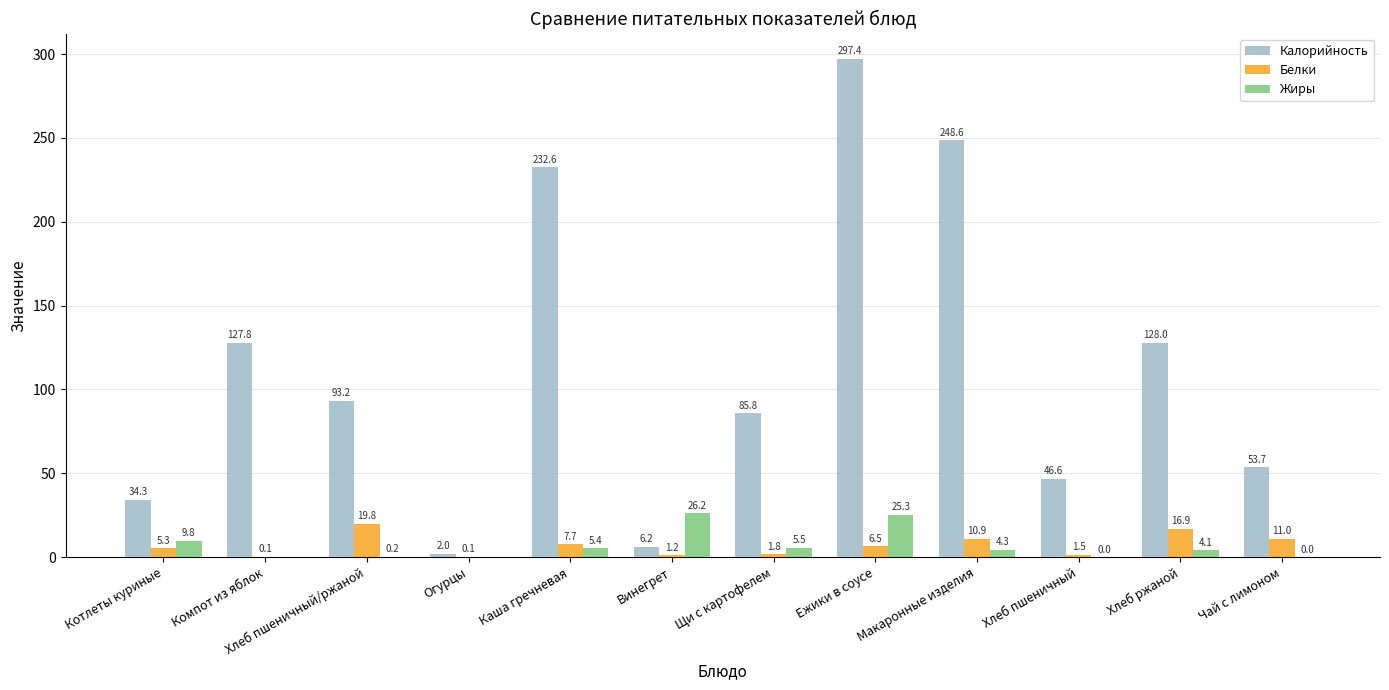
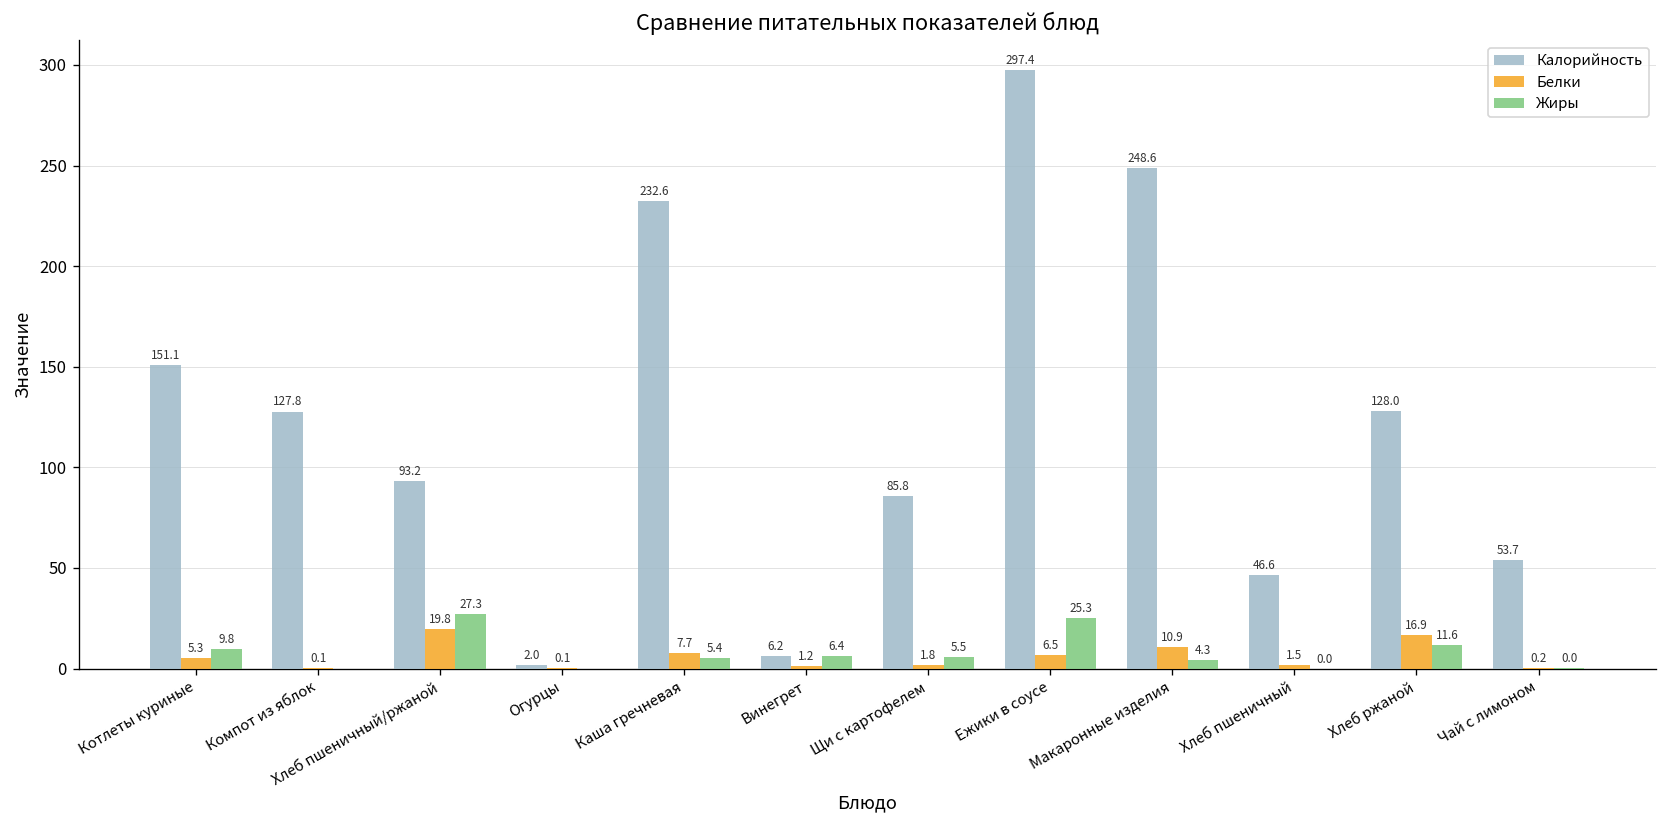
  {
    "Калорийность": {
-     "Котлеты куриные": 34.3,
+     "Котлеты куриные": 151.1,
      "Компот из яблок": 127.8,
      "Хлеб пшеничный/ржаной": 93.2,
      "Огурцы": 2.0,
      "Каша гречневая": 232.6,
      "Винегрет": 6.2,
      "Щи с картофелем": 85.8,
      "Ежики в соусе": 297.4,
      "Макаронные изделия": 248.6,
      "Хлеб пшеничный": 46.6,
      "Хлеб ржаной": 128.0,
      "Чай с лимоном": 53.7
    },
    "Белки": {
      "Котлеты куриные": 5.3,
      "Компот из яблок": 0.1,
      "Хлеб пшеничный/ржаной": 19.8,
      "Огурцы": 0.1,
      "Каша гречневая": 7.7,
      "Винегрет": 1.2,
      "Щи с картофелем": 1.8,
      "Ежики в соусе": 6.5,
      "Макаронные изделия": 10.9,
      "Хлеб пшеничный": 1.5,
      "Хлеб ржаной": 16.9,
-     "Чай с лимоном": 11.0
+     "Чай с лимоном": 0.2
    },
    "Жиры": {
      "Котлеты куриные": 9.8,
-     "Хлеб пшеничный/ржаной": 0.2,
+     "Хлеб пшеничный/ржаной": 27.3,
      "Каша гречневая": 5.4,
-     "Винегрет": 26.2,
+     "Винегрет": 6.4,
      "Щи с картофелем": 5.5,
      "Ежики в соусе": 25.3,
      "Макаронные изделия": 4.3,
      "Хлеб пшеничный": 0.0,
-     "Хлеб ржаной": 4.1,
+     "Хлеб ржаной": 11.6,
      "Чай с лимоном": 0.0
    }
  }
